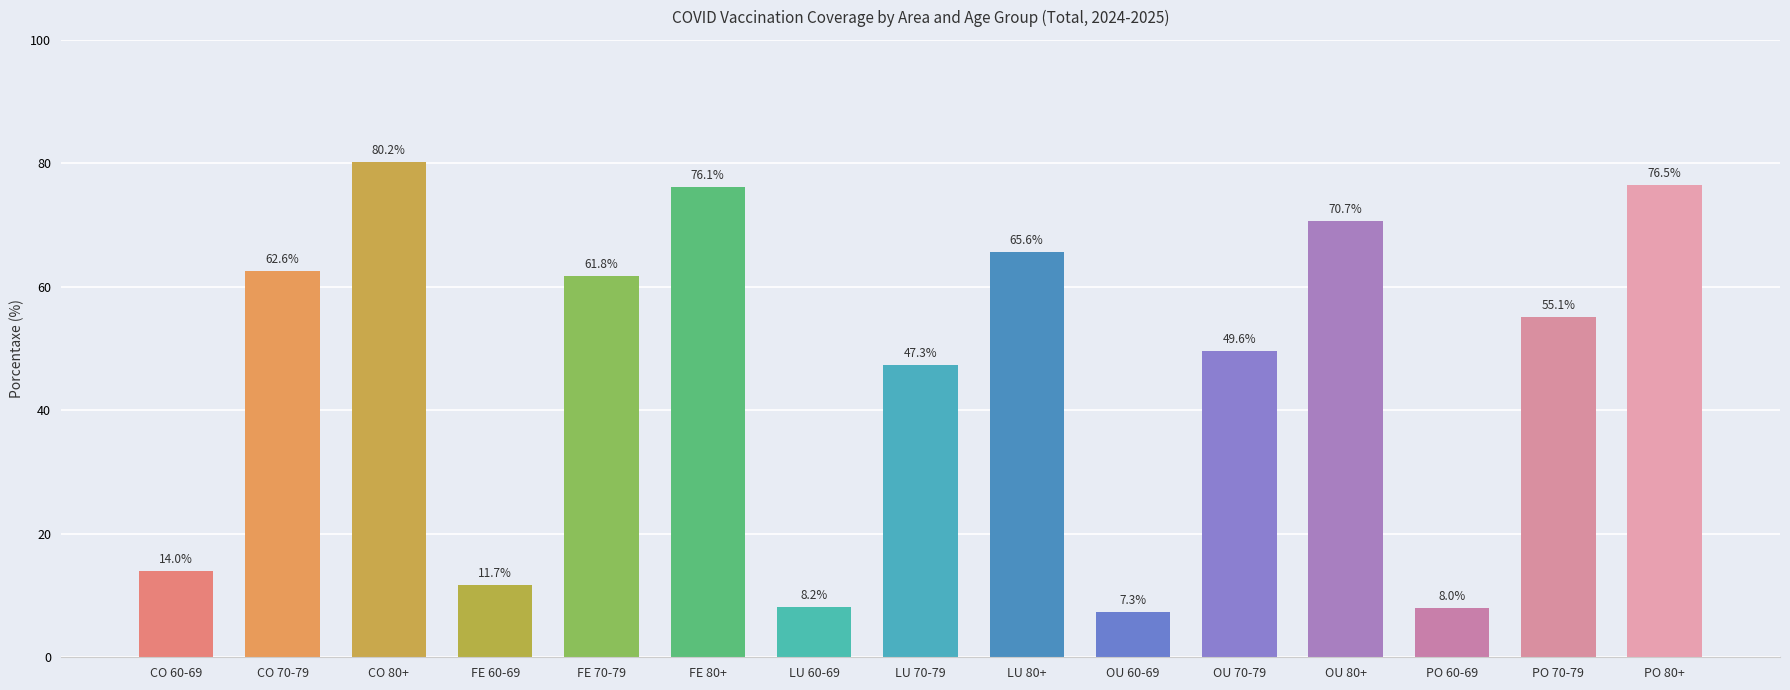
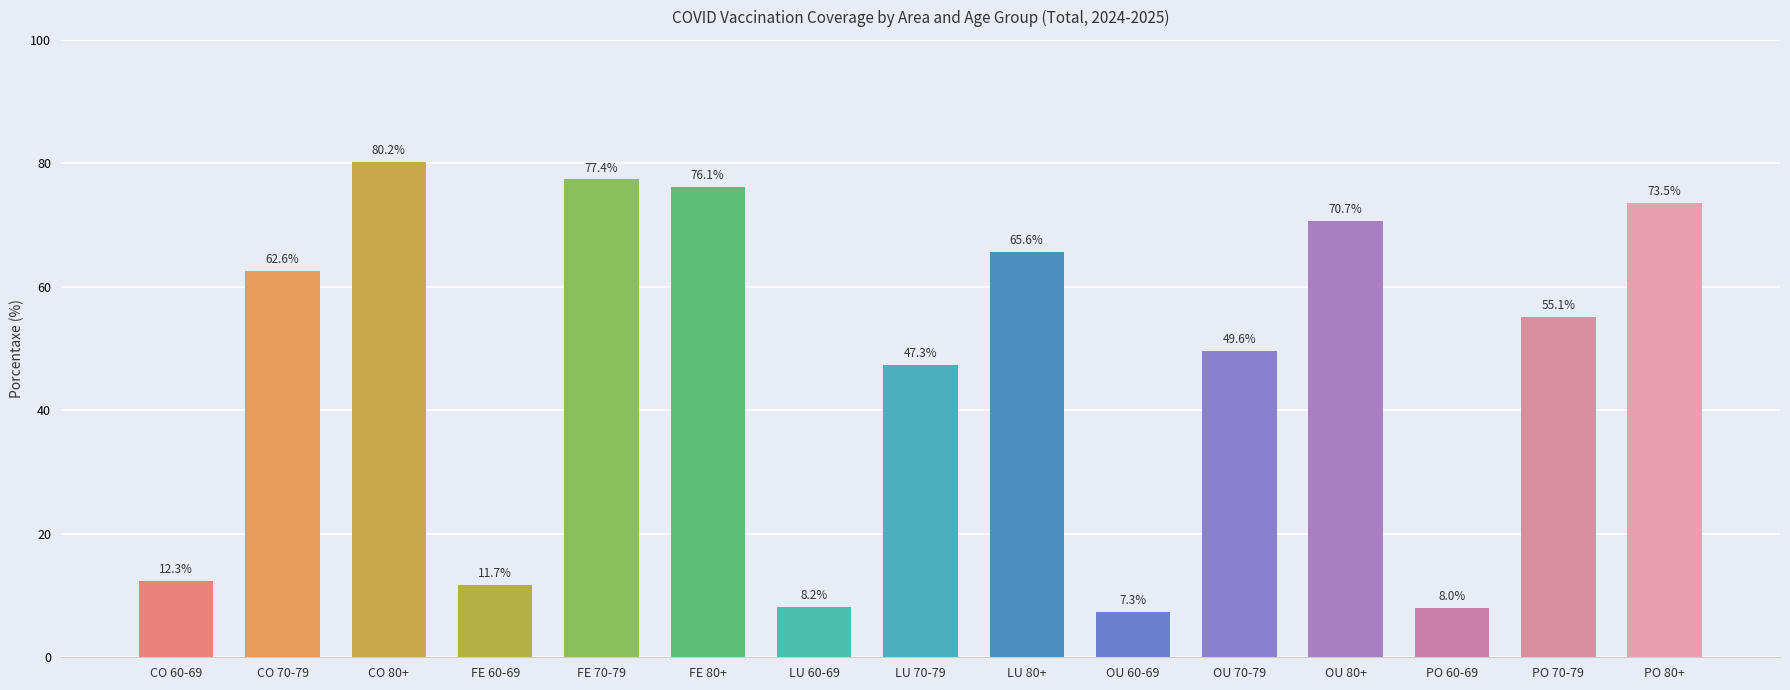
  {
-   "CO 60-69": "14.0%",
+   "CO 60-69": "12.3%",
    "CO 70-79": "62.6%",
    "CO 80+": "80.2%",
    "FE 60-69": "11.7%",
-   "FE 70-79": "61.8%",
+   "FE 70-79": "77.4%",
    "FE 80+": "76.1%",
    "LU 60-69": "8.2%",
    "LU 70-79": "47.3%",
    "LU 80+": "65.6%",
    "OU 60-69": "7.3%",
    "OU 70-79": "49.6%",
    "OU 80+": "70.7%",
    "PO 60-69": "8.0%",
    "PO 70-79": "55.1%",
-   "PO 80+": "76.5%"
+   "PO 80+": "73.5%"
  }
